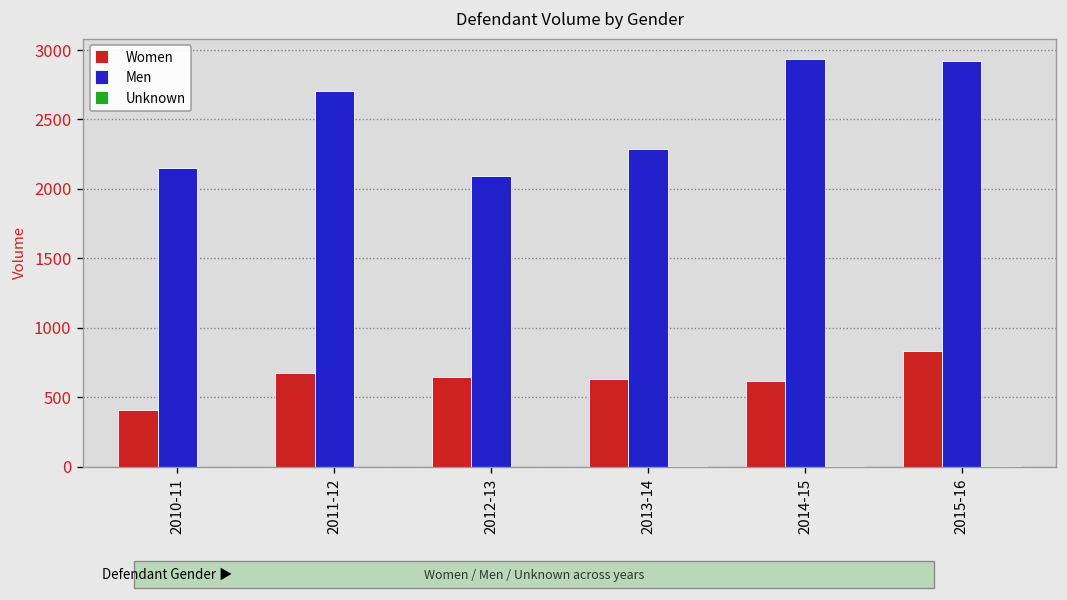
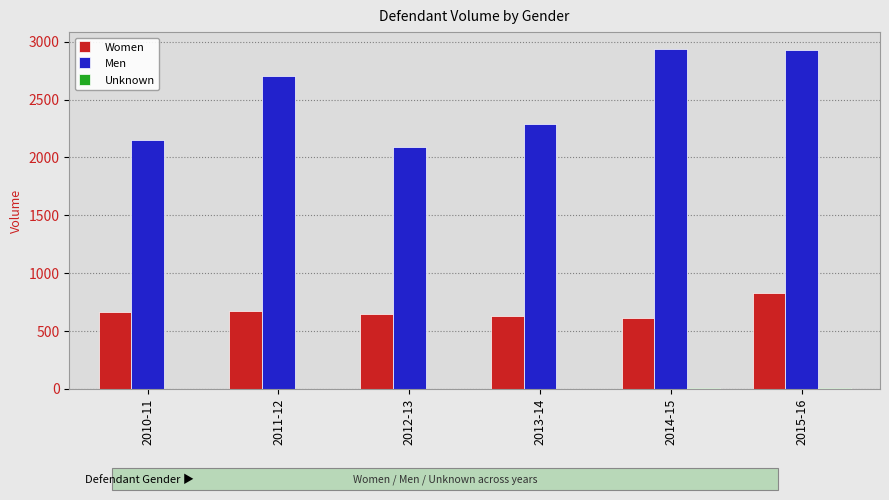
  {
    "Women": {
-     "2010-11": 410,
+     "2010-11": 670,
      "2011-12": 680,
      "2012-13": 650,
      "2013-14": 630,
      "2014-15": 610,
      "2015-16": 830
    },
    "Men": {
      "2010-11": 2150,
      "2011-12": 2700,
      "2012-13": 2090,
      "2013-14": 2290,
      "2014-15": 2940,
      "2015-16": 2920
    },
    "Unknown": {
      "2010-11": 0,
      "2011-12": 0
    }
  }
